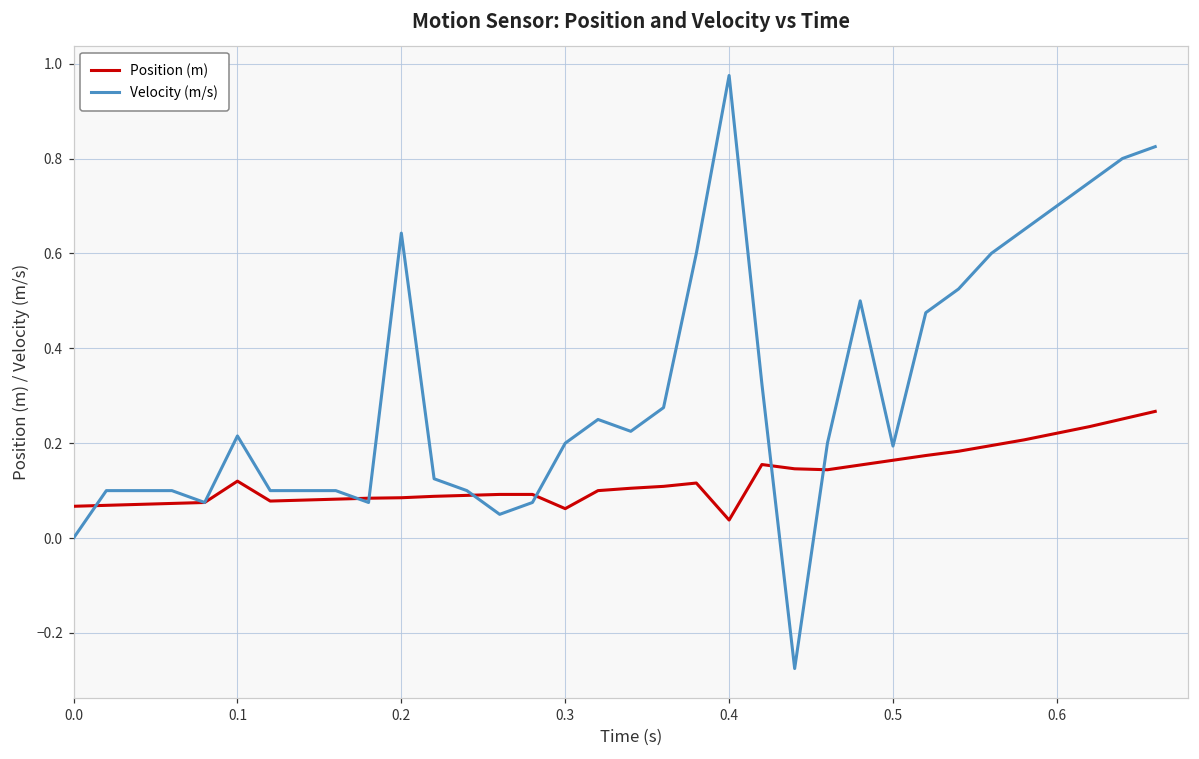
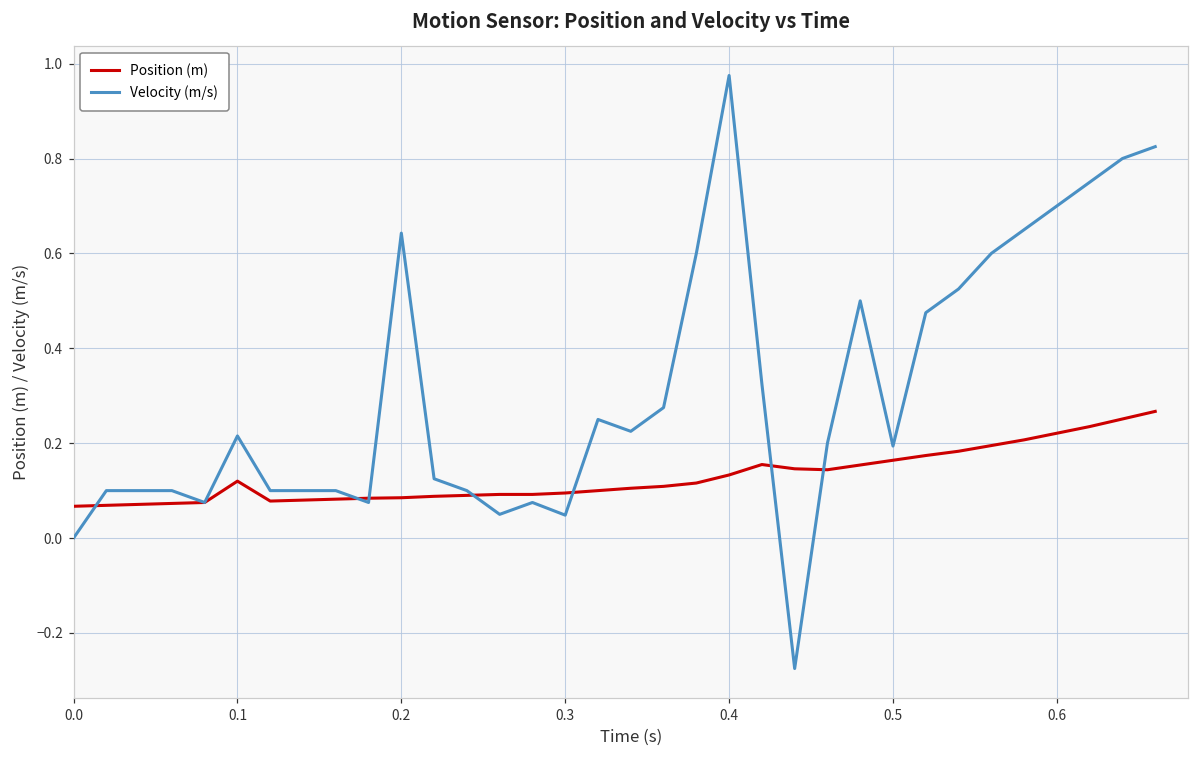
  {
    "Position (m)": {
      "0.0": 0.07,
      "0.1": 0.12,
      "0.2": 0.09,
-     "0.3": 0.06,
-     "0.4": 0.04,
+     "0.3": 0.10,
+     "0.4": 0.13,
      "0.5": 0.16,
      "0.6": 0.22
    },
    "Velocity (m/s)": {
      "0.0": 0.00,
      "0.1": 0.22,
      "0.2": 0.64,
-     "0.3": 0.20,
+     "0.3": 0.05,
      "0.4": 0.98,
      "0.5": 0.19,
      "0.6": 0.70
    }
  }
